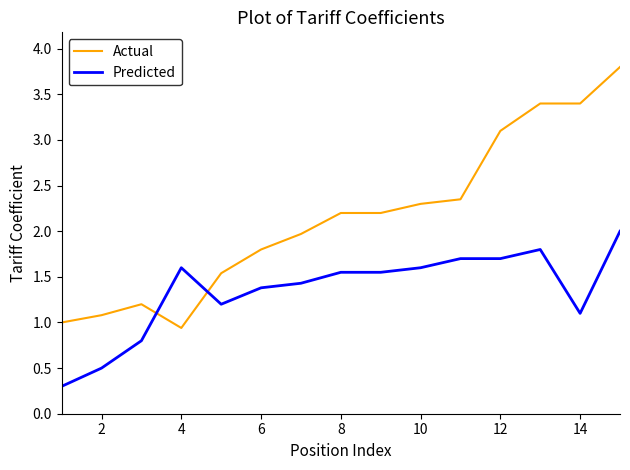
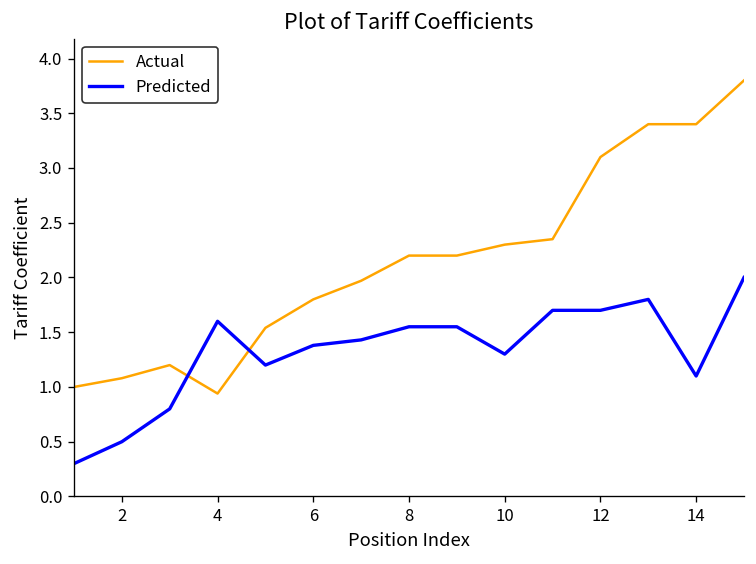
  {
    "Actual": {
      "2": 1.1,
      "4": 0.9,
      "6": 1.8,
      "8": 2.2,
      "10": 2.3,
      "12": 3.1,
      "14": 3.4
    },
    "Predicted": {
      "2": 0.5,
      "4": 1.6,
      "6": 1.4,
      "8": 1.6,
-     "10": 1.6,
+     "10": 1.3,
      "12": 1.7,
      "14": 1.1
    }
  }
